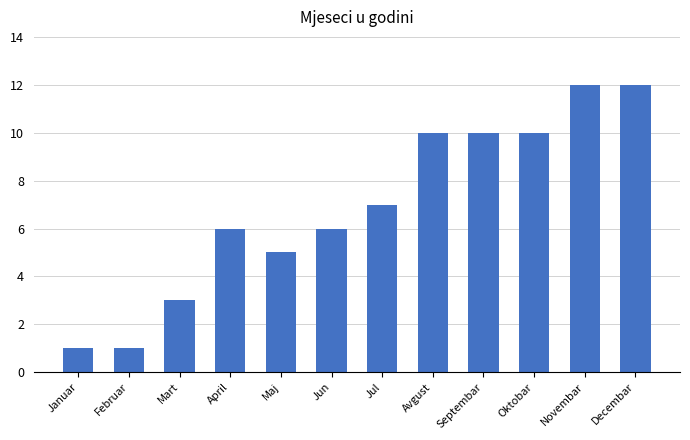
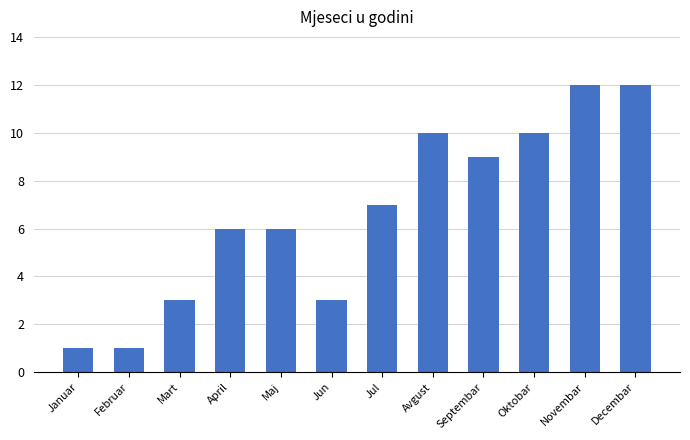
  {
    "Januar": 1,
    "Februar": 1,
    "Mart": 3,
    "April": 6,
-   "Maj": 5,
-   "Jun": 6,
+   "Maj": 6,
+   "Jun": 3,
    "Jul": 7,
    "Avgust": 10,
-   "Septembar": 10,
+   "Septembar": 9,
    "Oktobar": 10,
    "Novembar": 12,
    "Decembar": 12
  }
